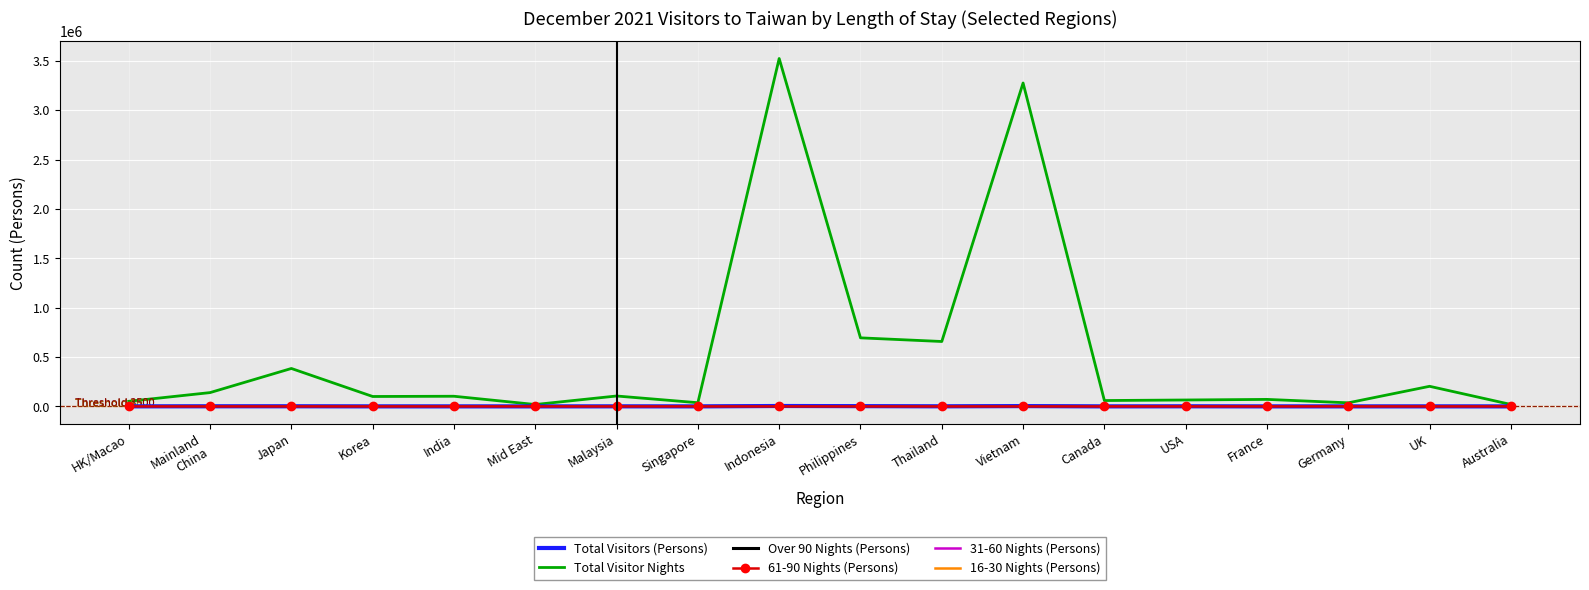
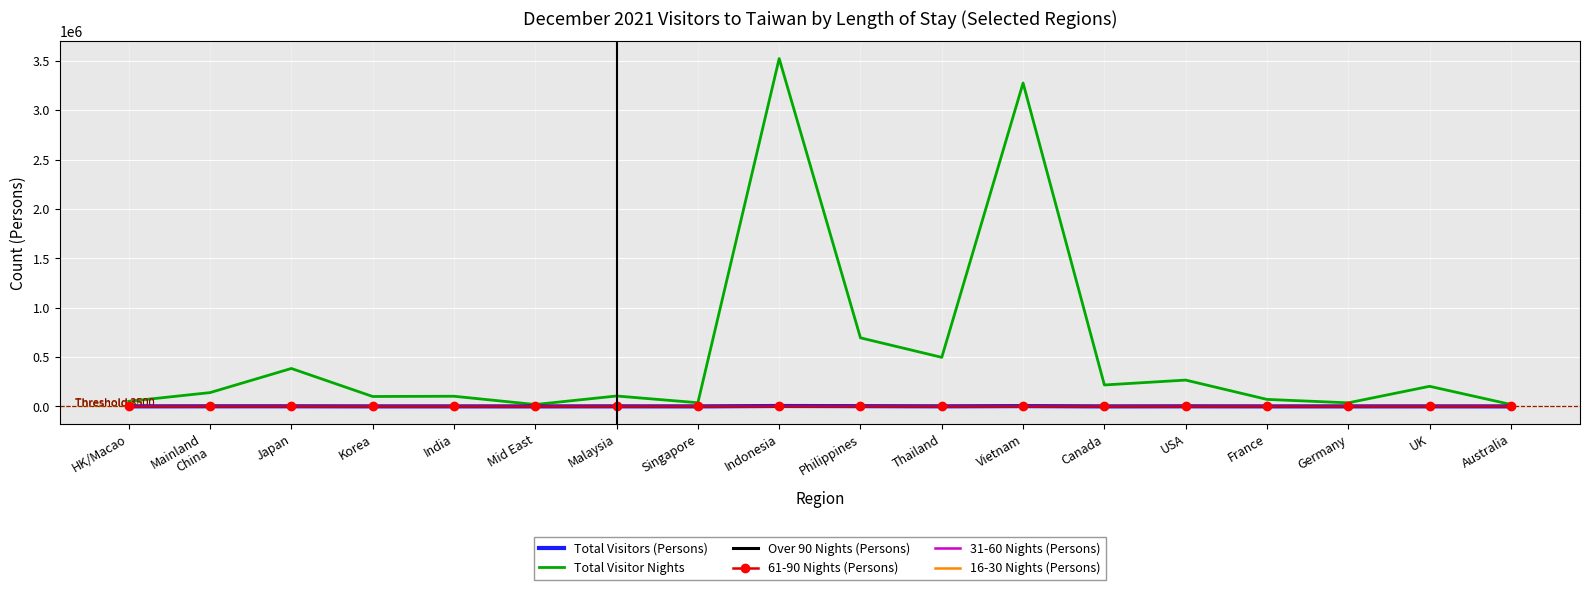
  {
    "Total Visitor Nights": {
      "Mainland China": 100000,
      "Japan": 400000,
      "Korea": 100000,
      "India": 100000,
      "Malaysia": 100000,
      "Singapore": 0,
      "Indonesia": 3500000,
      "Philippines": 700000,
-     "Thailand": 700000,
+     "Thailand": 500000,
      "Vietnam": 3300000,
-     "Canada": 100000,
-     "USA": 100000,
+     "Canada": 200000,
+     "USA": 300000,
      "France": 100000,
      "Germany": 0,
      "UK": 200000
    }
  }
